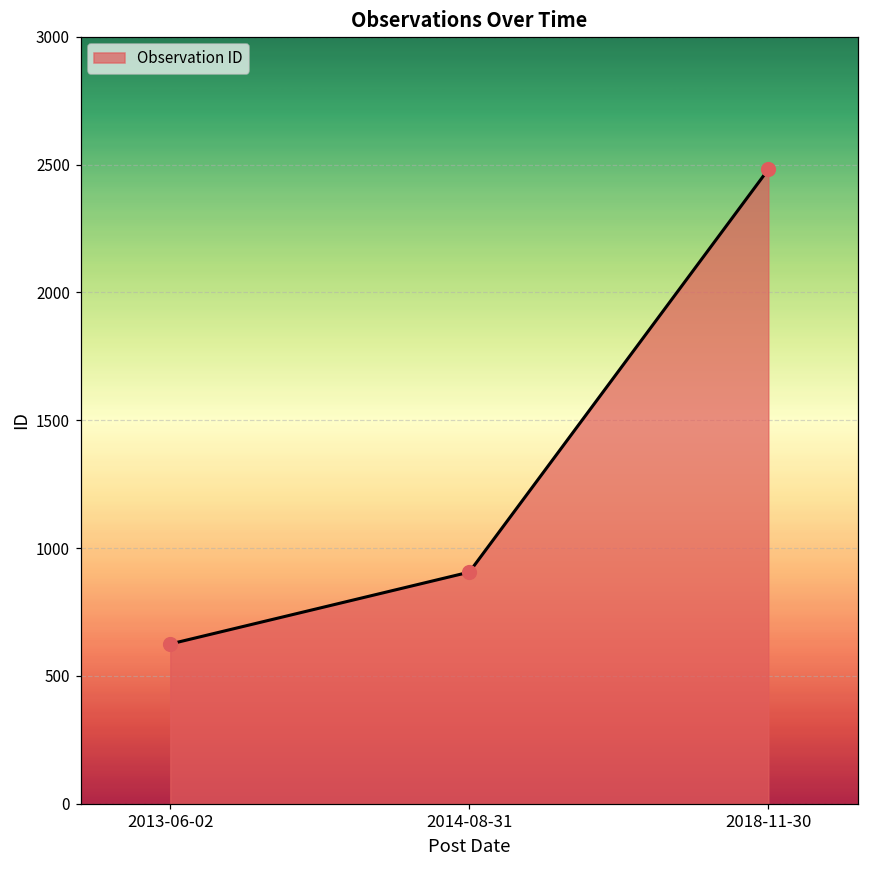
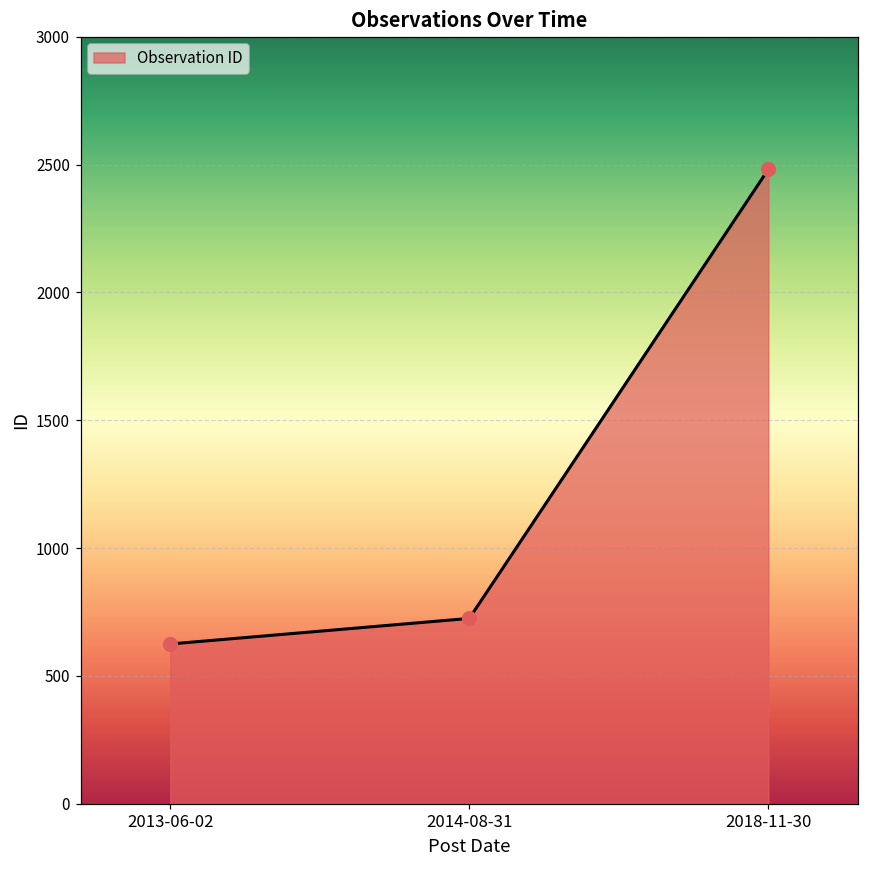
  {
    "2013-06-02": 630,
-   "2014-08-31": 910,
+   "2014-08-31": 730,
    "2018-11-30": 2480
  }
